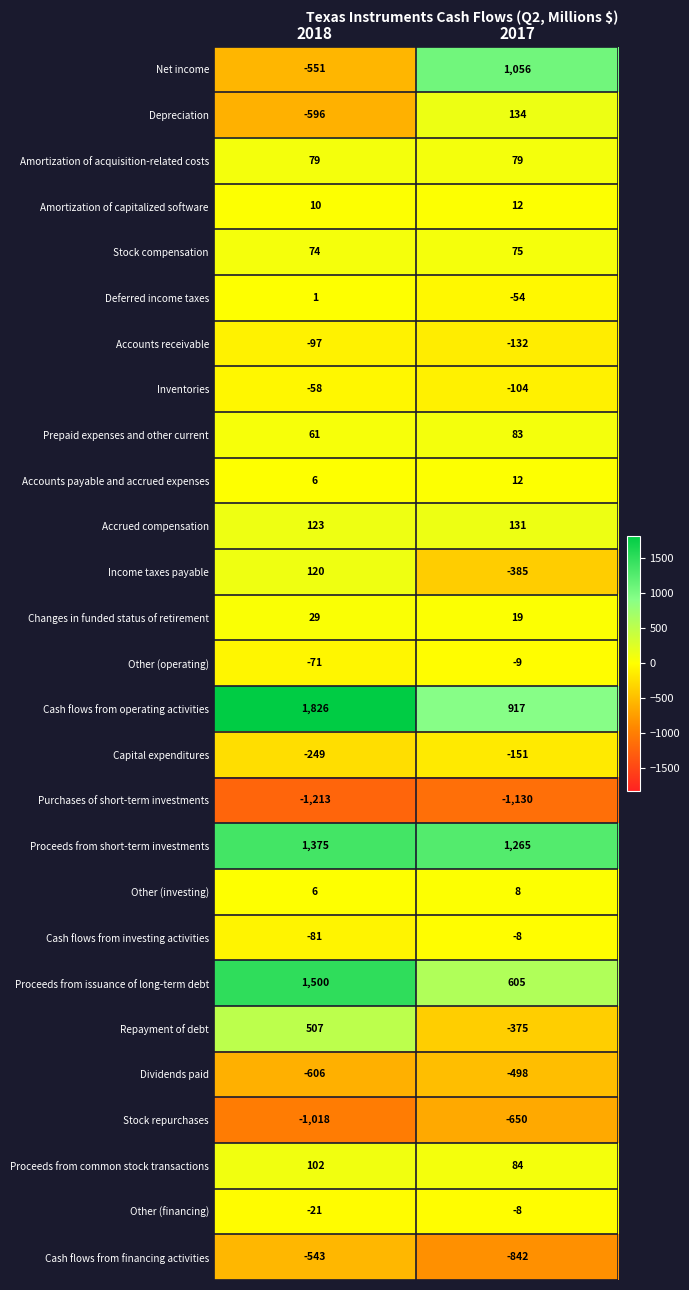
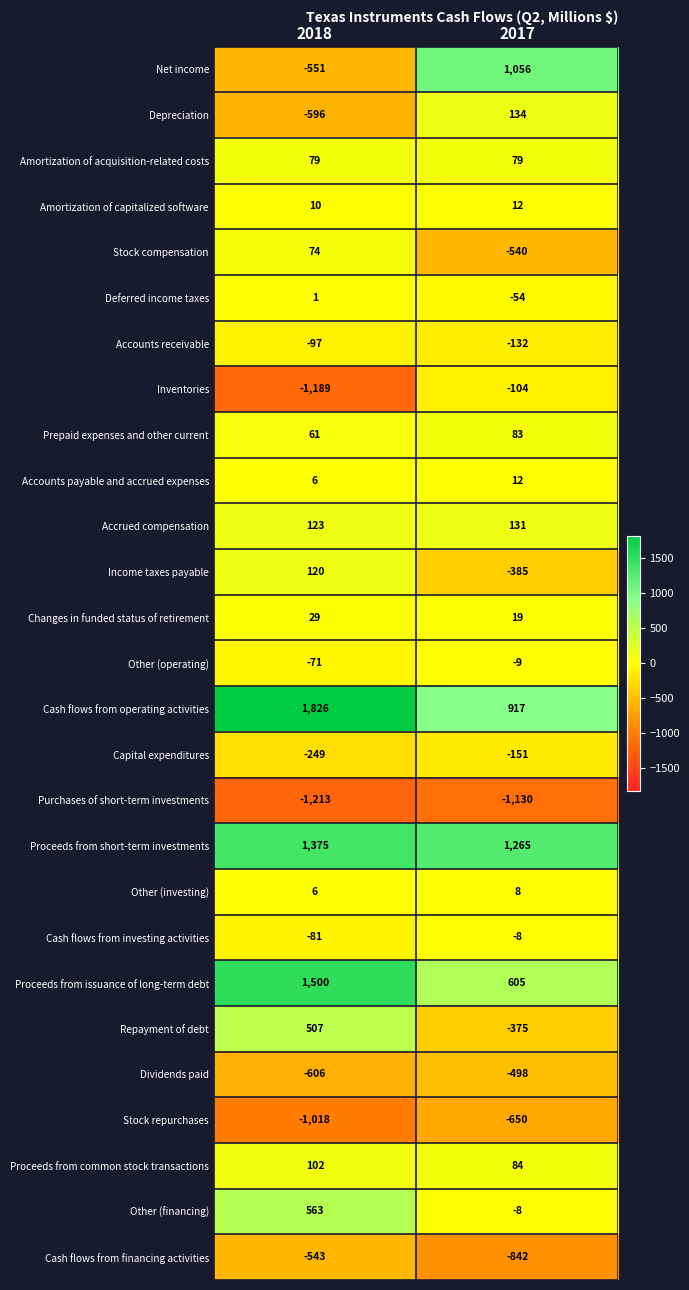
  {
    "Net income": {
      "2018": "-551",
      "2017": "1,056"
    },
    "Depreciation": {
      "2018": "-596",
      "2017": "134"
    },
    "Amortization of acquisition-related costs": {
      "2018": "79",
      "2017": "79"
    },
    "Amortization of capitalized software": {
      "2018": "10",
      "2017": "12"
    },
    "Stock compensation": {
      "2018": "74",
-     "2017": "75"
+     "2017": "-540"
    },
    "Deferred income taxes": {
      "2018": "1",
      "2017": "-54"
    },
    "Accounts receivable": {
      "2018": "-97",
      "2017": "-132"
    },
    "Inventories": {
-     "2018": "-58",
+     "2018": "-1,189",
      "2017": "-104"
    },
    "Prepaid expenses and other current": {
      "2018": "61",
      "2017": "83"
    },
    "Accounts payable and accrued expenses": {
      "2018": "6",
      "2017": "12"
    },
    "Accrued compensation": {
      "2018": "123",
      "2017": "131"
    },
    "Income taxes payable": {
      "2018": "120",
      "2017": "-385"
    },
    "Changes in funded status of retirement": {
      "2018": "29",
      "2017": "19"
    },
    "Other (operating)": {
      "2018": "-71",
      "2017": "-9"
    },
    "Cash flows from operating activities": {
      "2018": "1,826",
      "2017": "917"
    },
    "Capital expenditures": {
      "2018": "-249",
      "2017": "-151"
    },
    "Purchases of short-term investments": {
      "2018": "-1,213",
      "2017": "-1,130"
    },
    "Proceeds from short-term investments": {
      "2018": "1,375",
      "2017": "1,265"
    },
    "Other (investing)": {
      "2018": "6",
      "2017": "8"
    },
    "Cash flows from investing activities": {
      "2018": "-81",
      "2017": "-8"
    },
    "Proceeds from issuance of long-term debt": {
      "2018": "1,500",
      "2017": "605"
    },
    "Repayment of debt": {
      "2018": "507",
      "2017": "-375"
    },
    "Dividends paid": {
      "2018": "-606",
      "2017": "-498"
    },
    "Stock repurchases": {
      "2018": "-1,018",
      "2017": "-650"
    },
    "Proceeds from common stock transactions": {
      "2018": "102",
      "2017": "84"
    },
    "Other (financing)": {
-     "2018": "-21",
+     "2018": "563",
      "2017": "-8"
    },
    "Cash flows from financing activities": {
      "2018": "-543",
      "2017": "-842"
    }
  }
